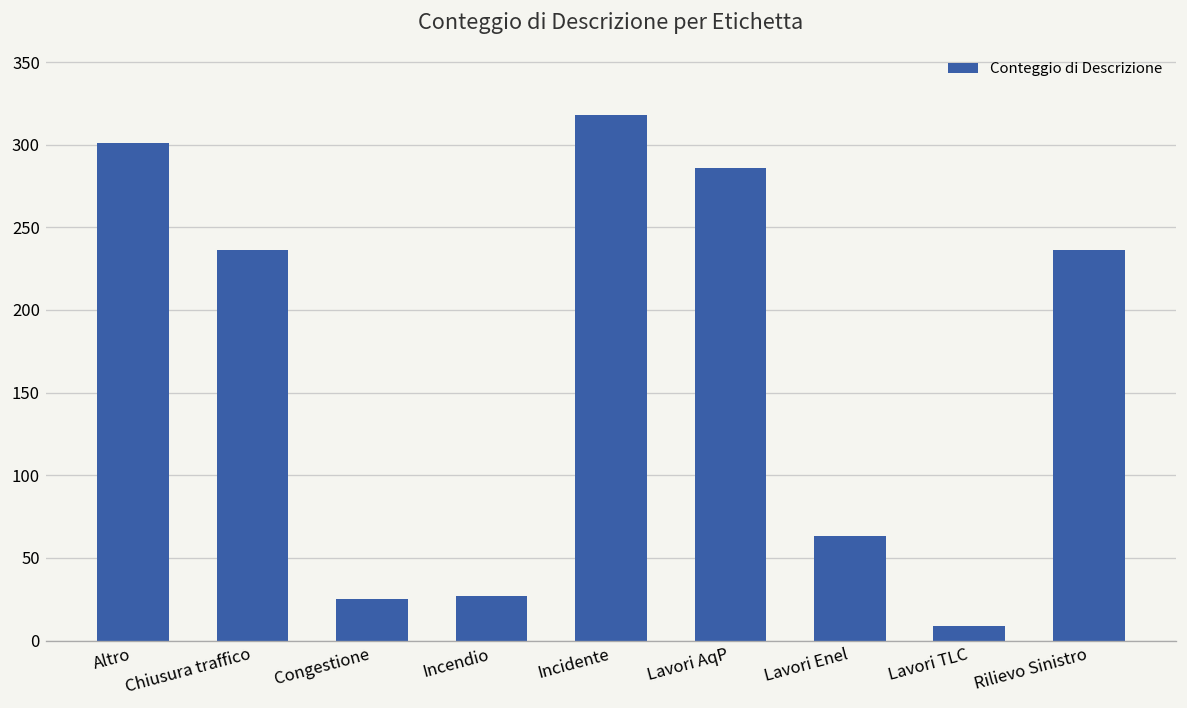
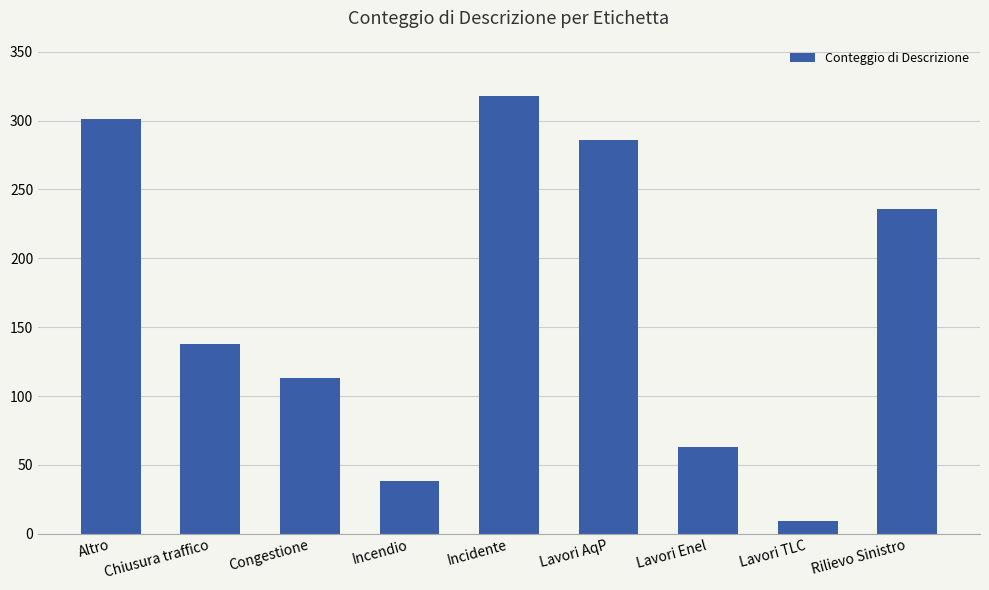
  {
    "Altro": 301,
-   "Chiusura traffico": 236,
-   "Congestione": 25,
-   "Incendio": 27,
+   "Chiusura traffico": 138,
+   "Congestione": 113,
+   "Incendio": 38,
    "Incidente": 318,
    "Lavori AqP": 286,
    "Lavori Enel": 63,
    "Lavori TLC": 9,
    "Rilievo Sinistro": 236
  }
